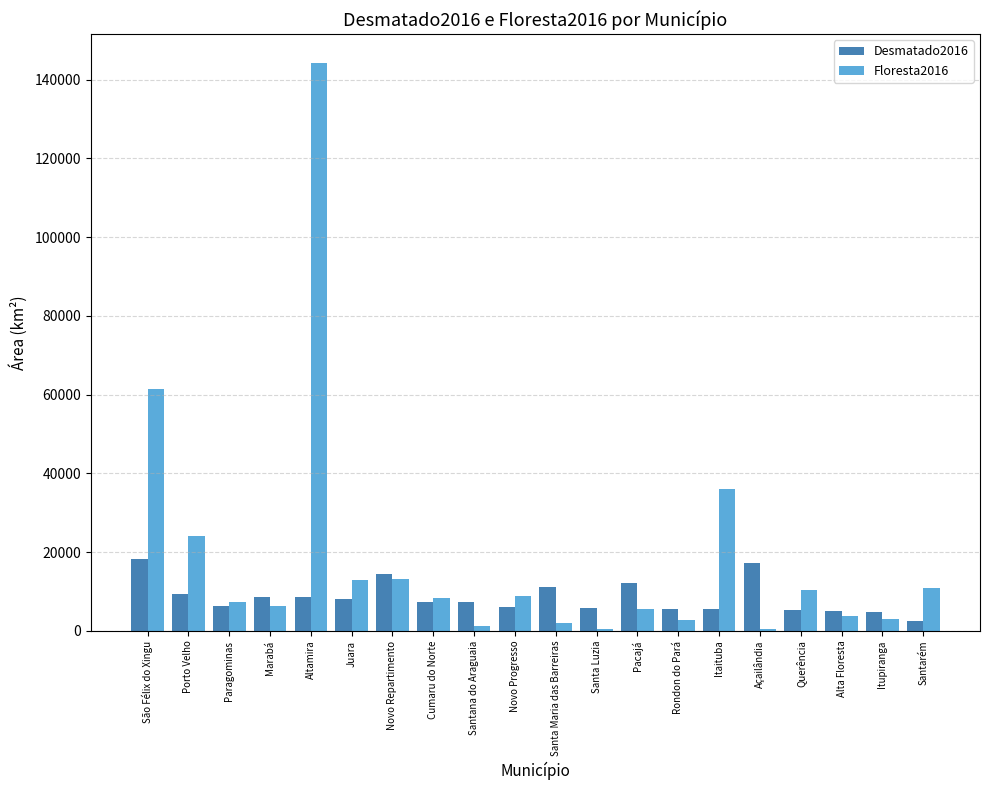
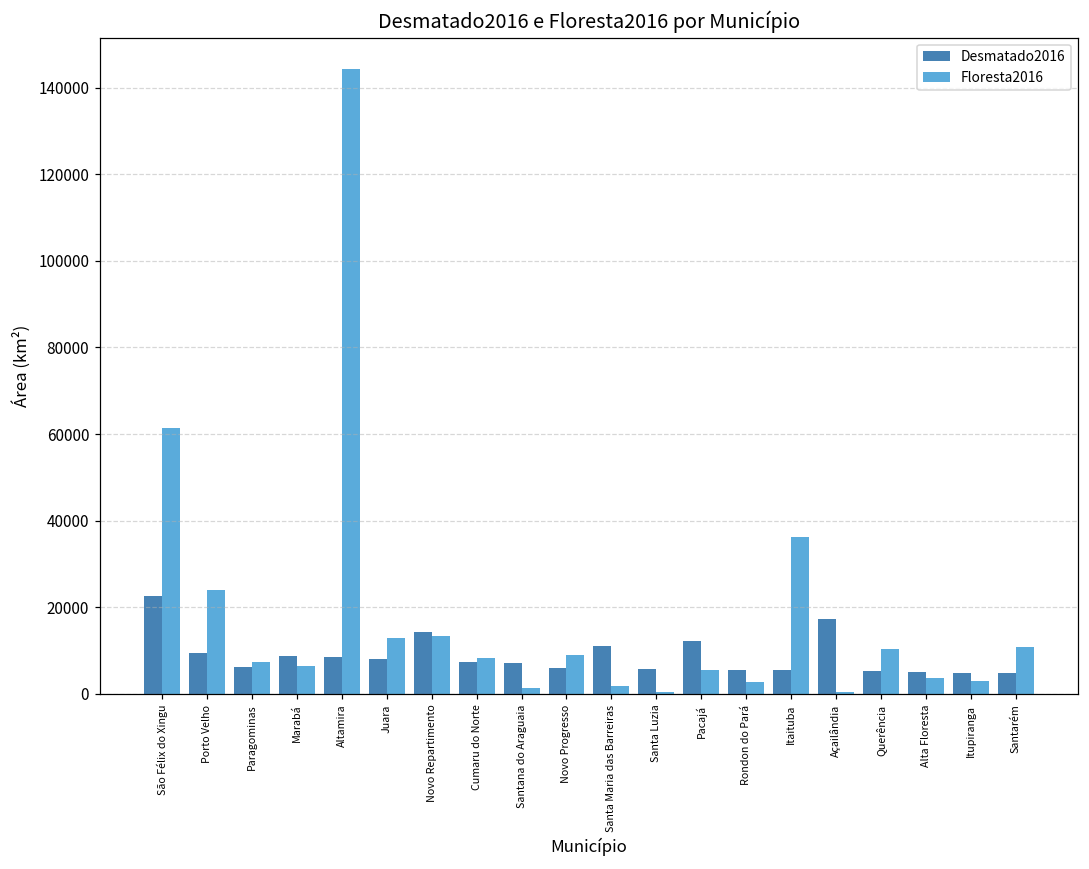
  {
    "Desmatado2016": {
-     "São Félix do Xingu": 18000,
+     "São Félix do Xingu": 23000,
      "Porto Velho": 9000,
      "Paragominas": 6000,
      "Marabá": 9000,
      "Altamira": 9000,
      "Juara": 8000,
      "Novo Repartimento": 14000,
      "Cumaru do Norte": 7000,
      "Santana do Araguaia": 7000,
      "Novo Progresso": 6000,
      "Santa Maria das Barreiras": 11000,
      "Santa Luzia": 6000,
      "Pacajá": 12000,
      "Rondon do Pará": 6000,
      "Itaituba": 5000,
      "Açailândia": 17000,
      "Querência": 5000,
      "Alta Floresta": 5000,
      "Itupiranga": 5000,
-     "Santarém": 2000
+     "Santarém": 5000
    },
    "Floresta2016": {
      "São Félix do Xingu": 61000,
      "Porto Velho": 24000,
      "Paragominas": 7000,
      "Marabá": 6000,
      "Altamira": 144000,
      "Juara": 13000,
      "Novo Repartimento": 13000,
      "Cumaru do Norte": 8000,
      "Santana do Araguaia": 1000,
      "Novo Progresso": 9000,
      "Santa Maria das Barreiras": 2000,
      "Pacajá": 6000,
      "Rondon do Pará": 3000,
      "Itaituba": 36000,
      "Querência": 10000,
      "Alta Floresta": 4000,
      "Itupiranga": 3000,
      "Santarém": 11000
    }
  }
